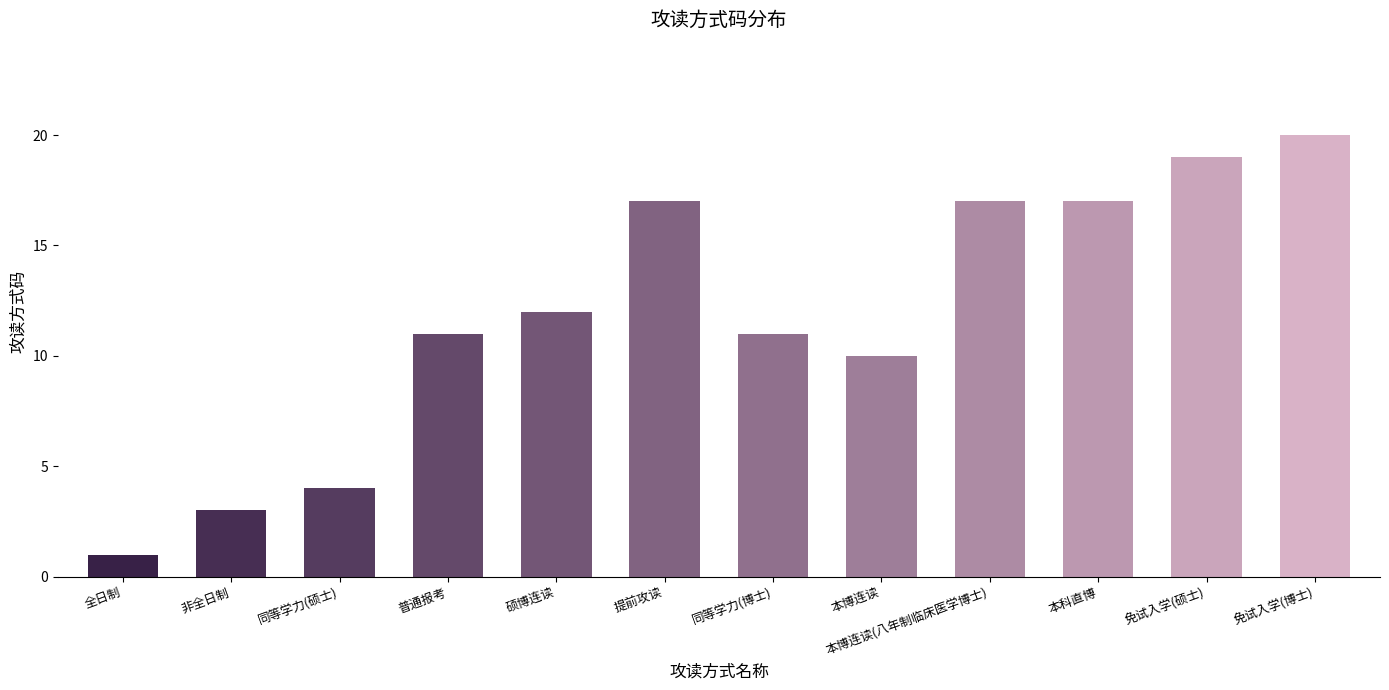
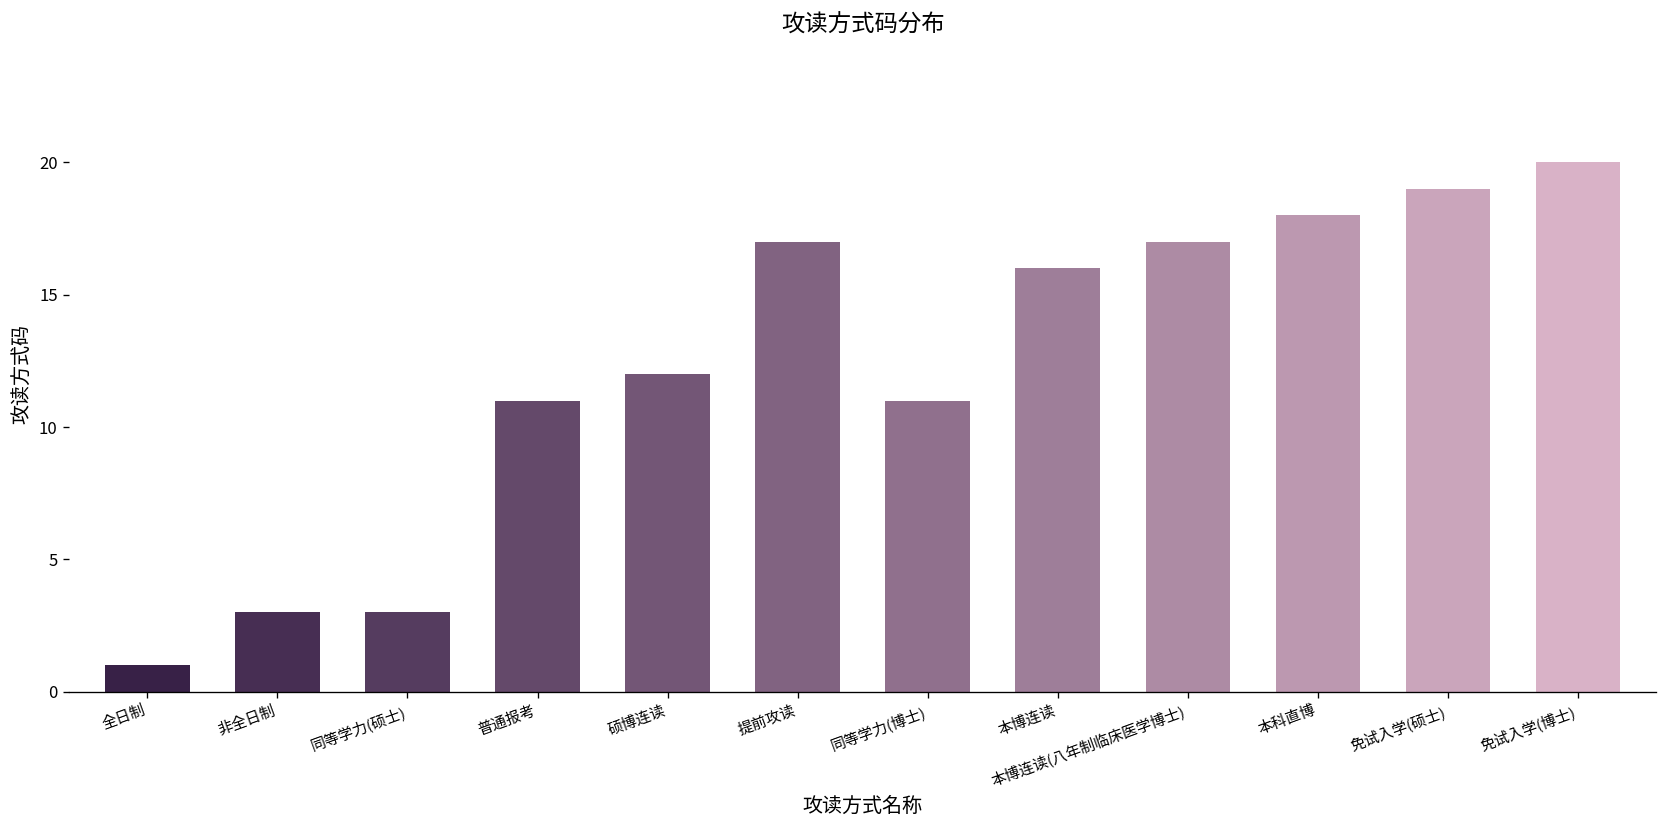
  {
    "全日制": 1,
    "非全日制": 3,
-   "同等学力(硕士)": 4,
+   "同等学力(硕士)": 3,
    "普通报考": 11,
    "硕博连读": 12,
    "提前攻读": 17,
    "同等学力(博士)": 11,
-   "本博连读": 10,
+   "本博连读": 16,
    "本博连读(八年制临床医学博士)": 17,
-   "本科直博": 17,
+   "本科直博": 18,
    "免试入学(硕士)": 19,
    "免试入学(博士)": 20
  }
